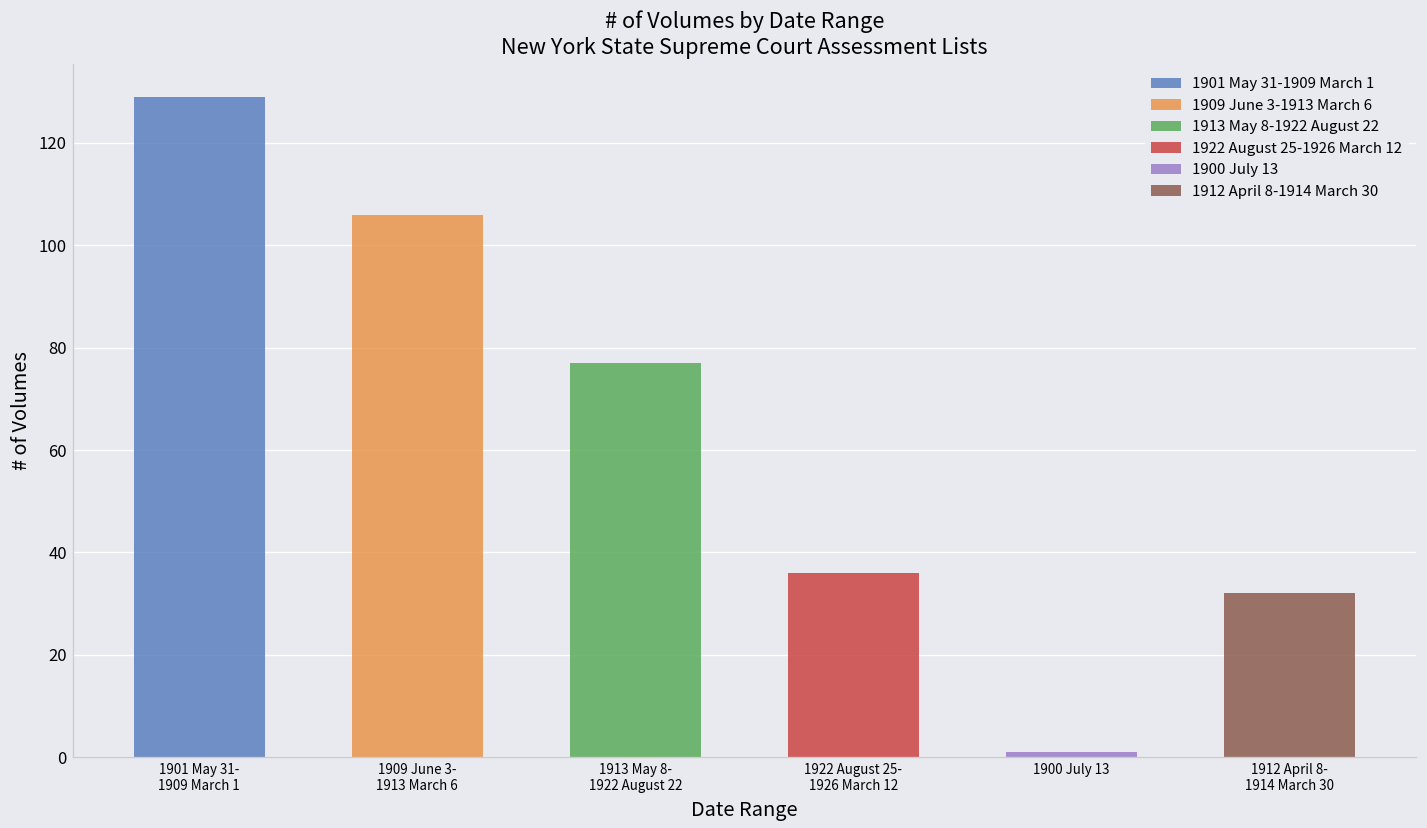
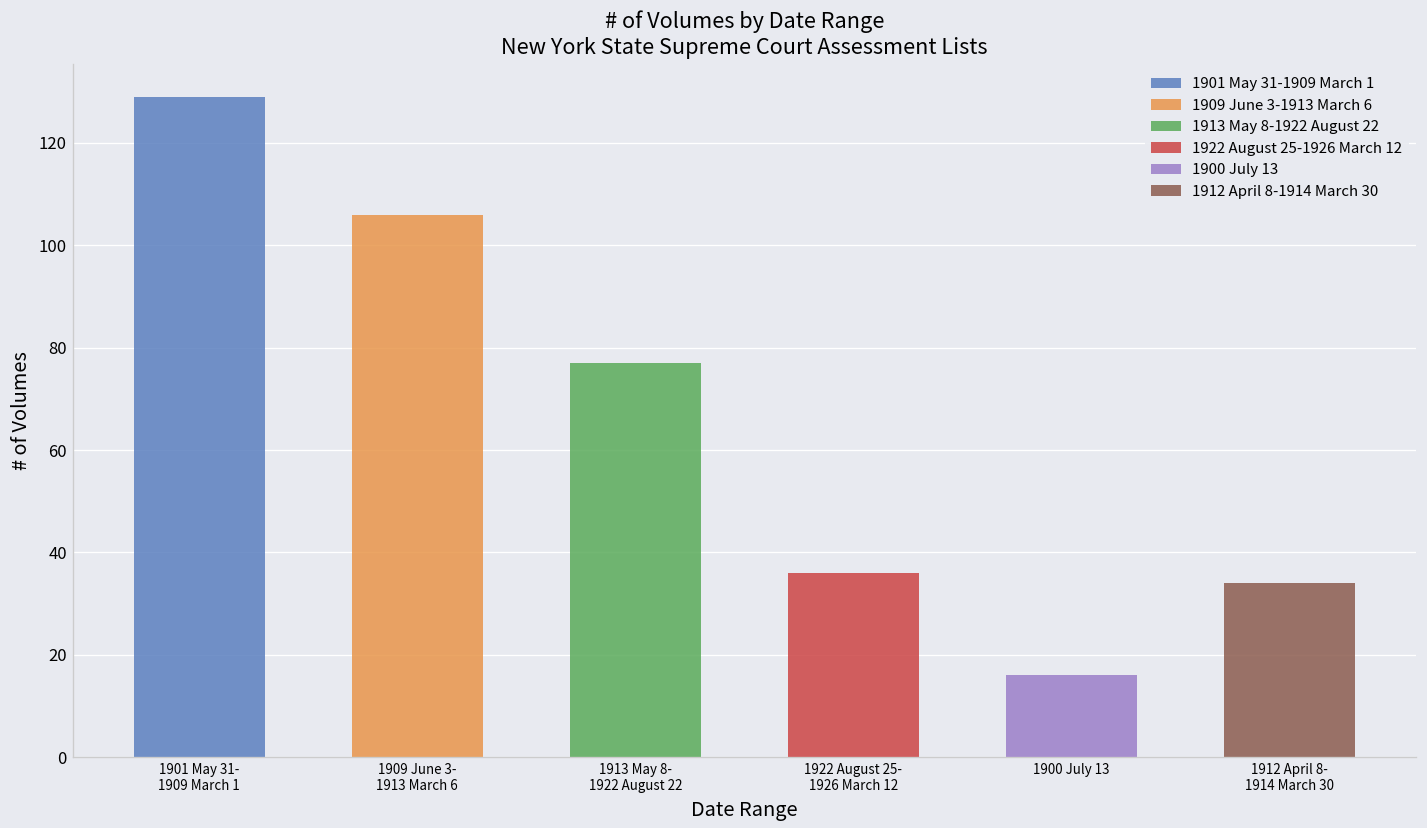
  {
    "1901 May 31- 1909 March 1": 129,
    "1909 June 3- 1913 March 6": 106,
    "1913 May 8- 1922 August 22": 77,
    "1922 August 25- 1926 March 12": 36,
-   "1900 July 13": 1,
-   "1912 April 8- 1914 March 30": 32
+   "1900 July 13": 16,
+   "1912 April 8- 1914 March 30": 34
  }
